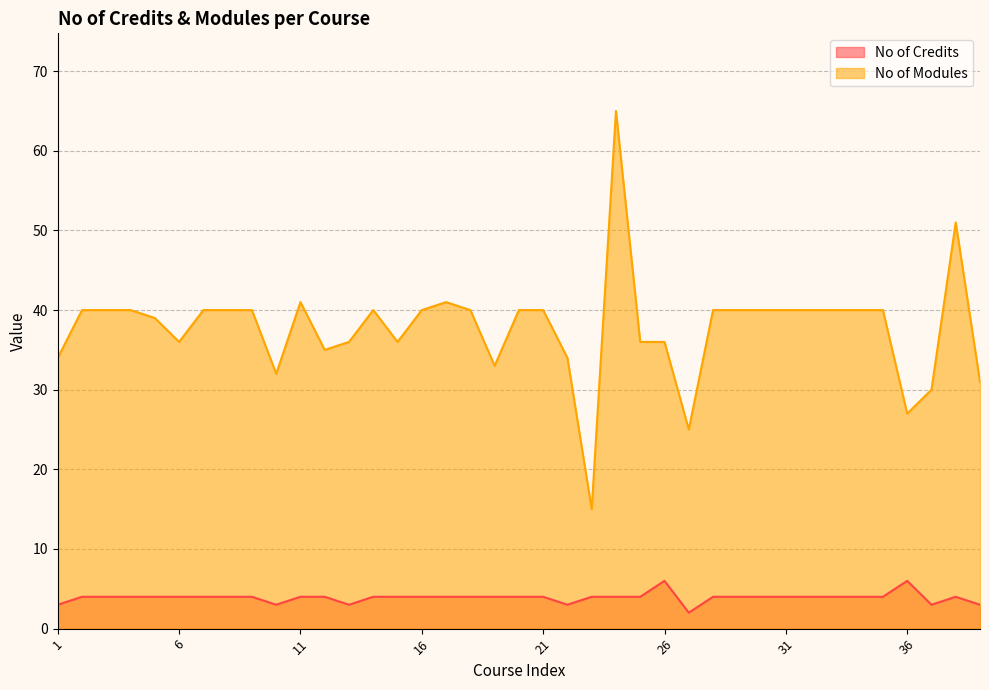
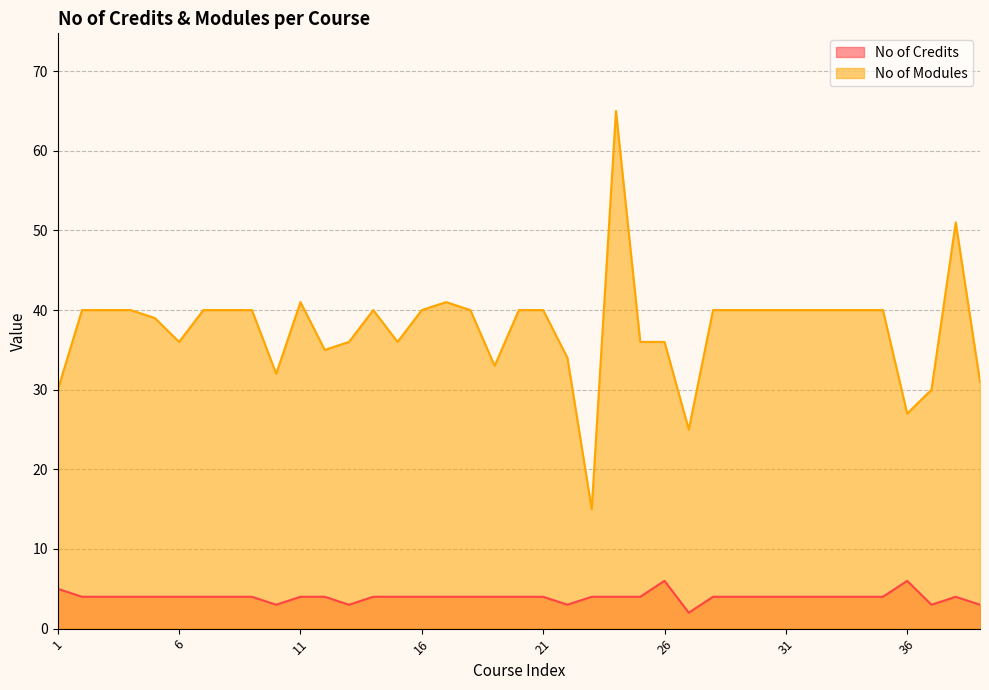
  {
    "No of Credits": {
-     "1": 3,
+     "1": 5,
      "6": 4,
      "11": 4,
      "16": 4,
      "21": 4,
      "26": 6,
      "31": 4,
      "36": 6
    },
    "No of Modules": {
-     "1": 34,
+     "1": 30,
      "6": 36,
      "11": 41,
      "16": 40,
      "21": 40,
      "26": 36,
      "31": 40,
      "36": 27
    }
  }
